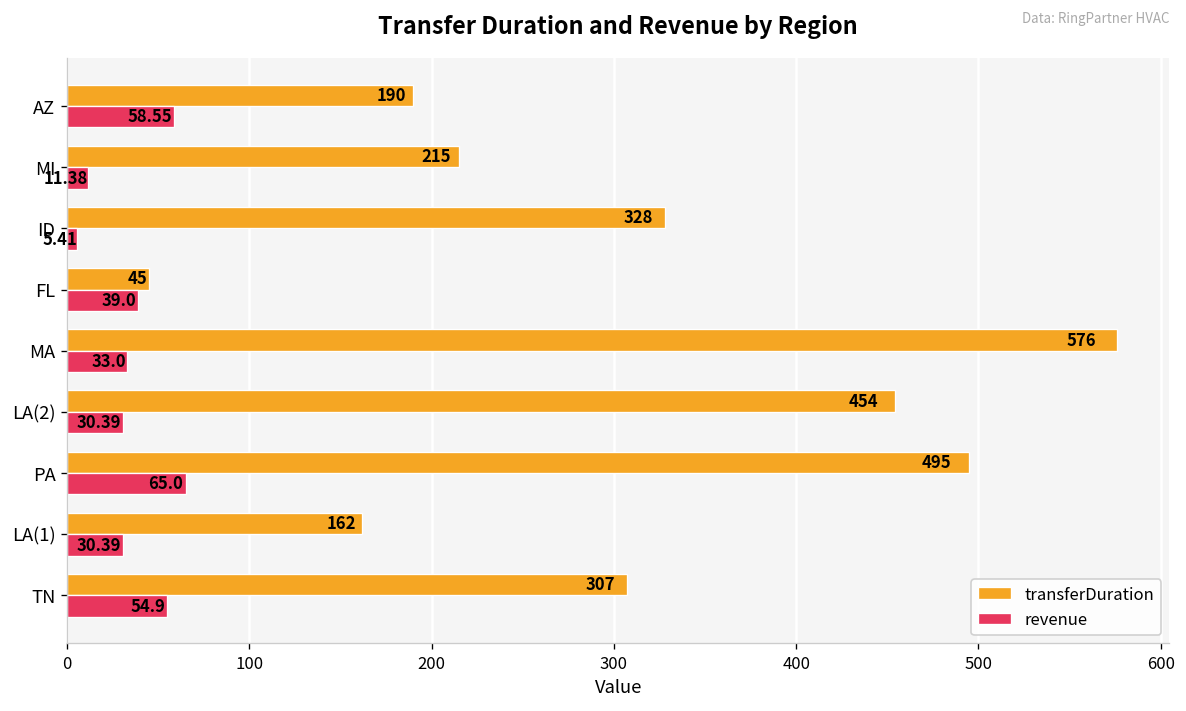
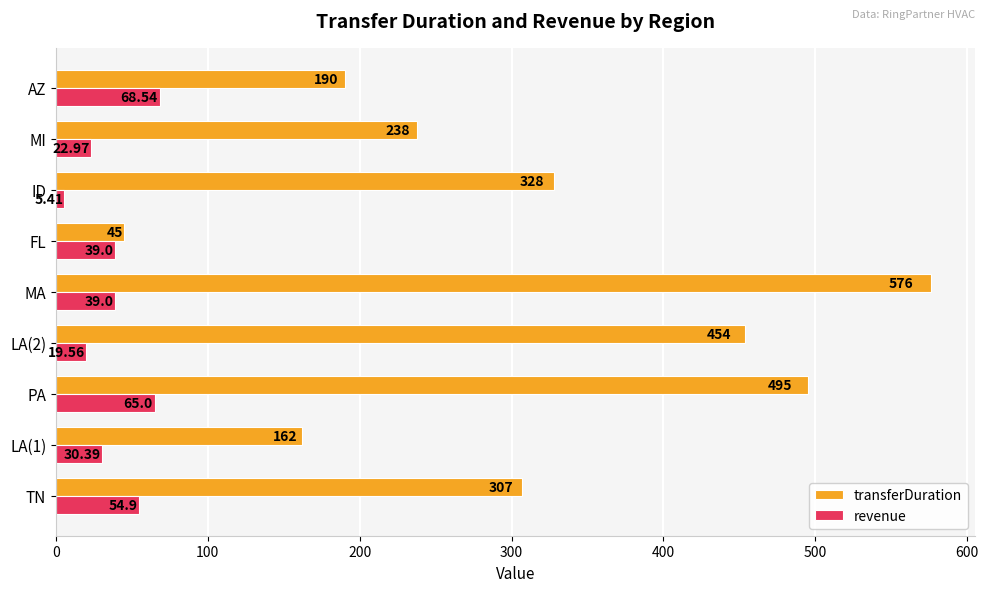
  {
    "transferDuration": {
      "AZ": 190,
-     "MI": 215,
+     "MI": 238,
      "ID": 328,
      "FL": 45,
      "MA": 576,
      "LA(2)": 454,
      "PA": 495,
      "LA(1)": 162,
      "TN": 307
    },
    "revenue": {
-     "AZ": 58.55,
-     "MI": 11.38,
+     "AZ": 68.54,
+     "MI": 22.97,
      "ID": 5.41,
      "FL": 39.0,
-     "MA": 33.0,
-     "LA(2)": 30.39,
+     "MA": 39.0,
+     "LA(2)": 19.56,
      "PA": 65.0,
      "LA(1)": 30.39,
      "TN": 54.9
    }
  }
